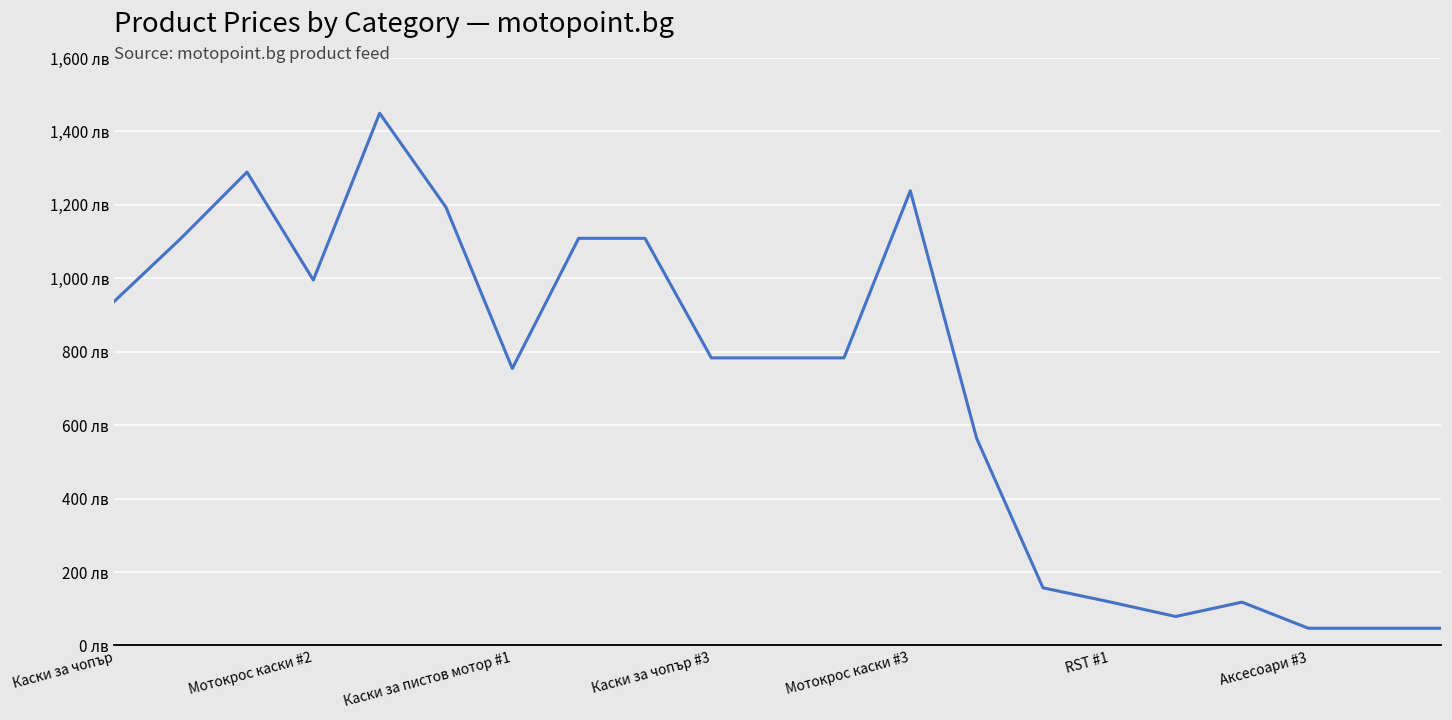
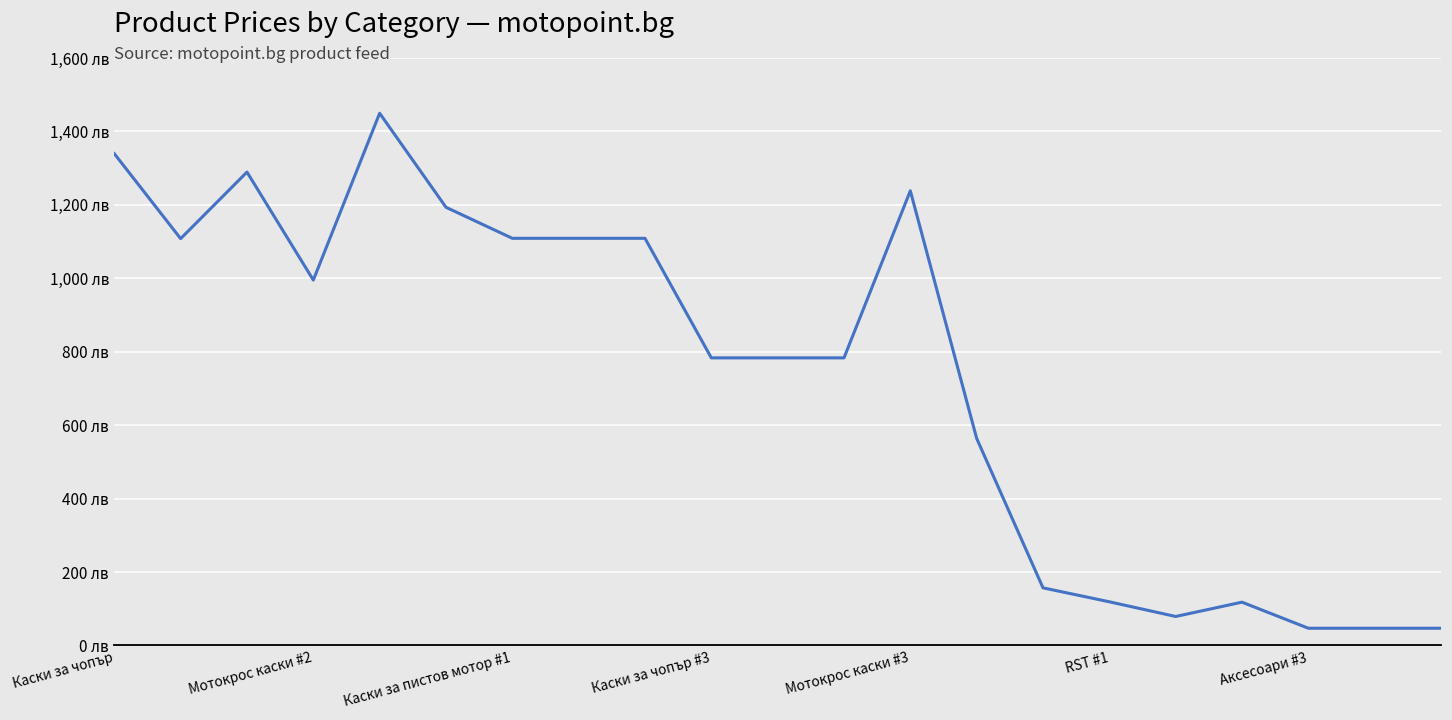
  {
-   "Каски за чопър": "940 лв",
+   "Каски за чопър": "1,340 лв",
    "Мотокрос каски #2": "1,000 лв",
-   "Каски за пистов мотор #1": "750 лв",
+   "Каски за пистов мотор #1": "1,110 лв",
    "Каски за чопър #3": "780 лв",
    "Мотокрос каски #3": "1,240 лв",
    "RST #1": "120 лв",
    "Аксесоари #3": "50 лв"
  }
